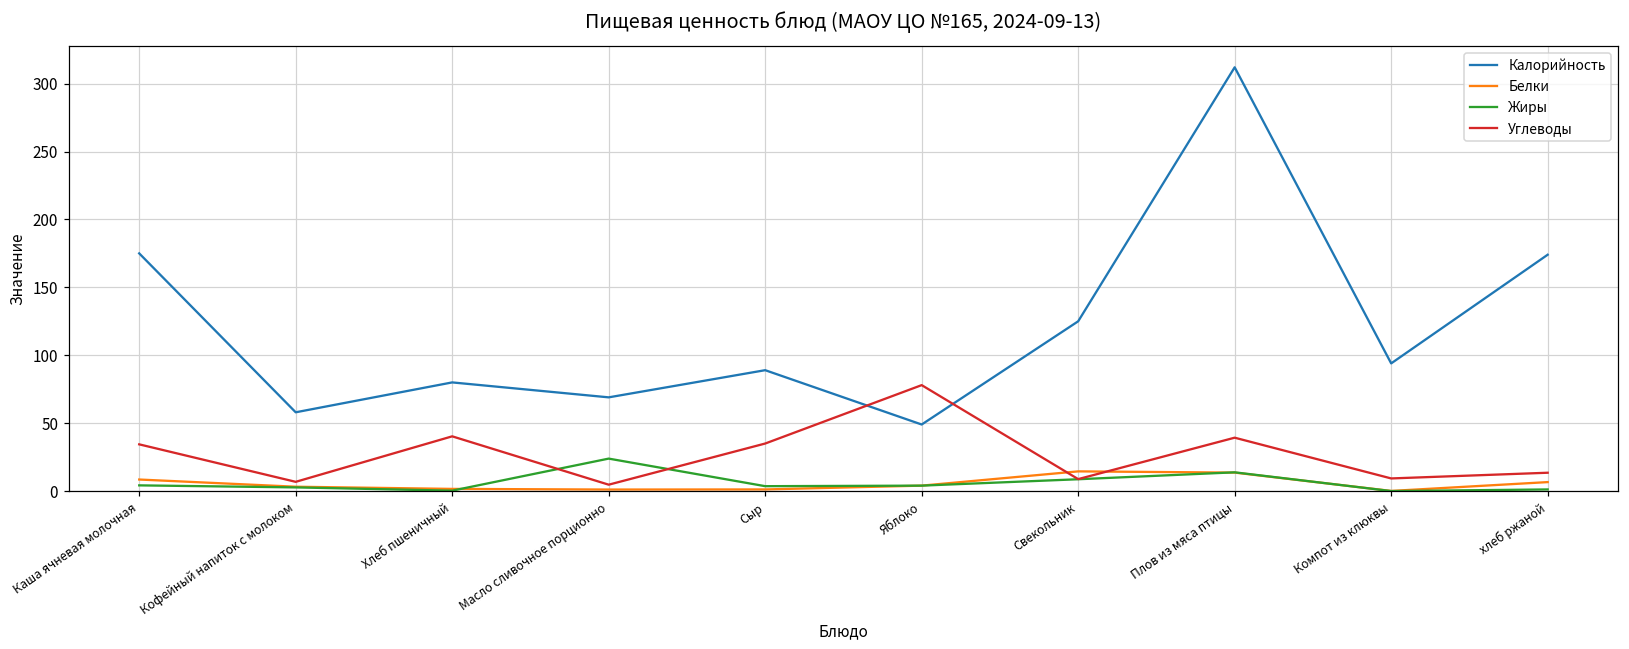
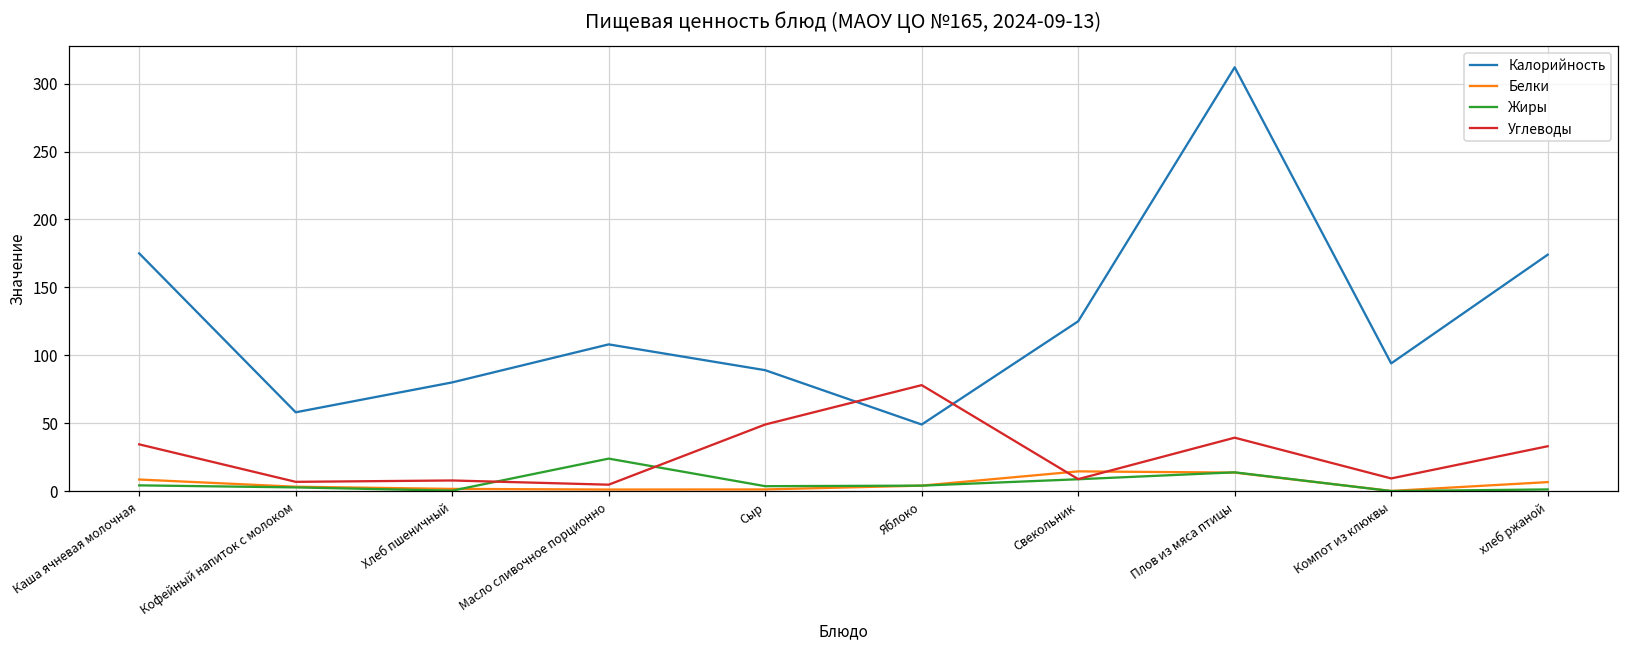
  {
    "Калорийность": {
      "Каша ячневая молочная": 175,
      "Кофейный напиток с молоком": 58,
      "Хлеб пшеничный": 80,
-     "Масло сливочное порционно": 69,
+     "Масло сливочное порционно": 108,
      "Сыр": 89,
      "Яблоко": 49,
      "Свекольник": 125,
      "Плов из мяса птицы": 312,
      "Компот из клюквы": 94,
      "хлеб ржаной": 174
    },
    "Белки": {
      "Каша ячневая молочная": 9,
      "Масло сливочное порционно": 1,
      "Сыр": 1,
      "Свекольник": 15,
      "хлеб ржаной": 7
    },
    "Жиры": {
      "Каша ячневая молочная": 4,
      "Масло сливочное порционно": 24,
      "Сыр": 4,
      "хлеб ржаной": 1
    },
    "Углеводы": {
      "Каша ячневая молочная": 34,
      "Кофейный напиток с молоком": 7,
-     "Хлеб пшеничный": 40,
+     "Хлеб пшеничный": 8,
      "Масло сливочное порционно": 5,
-     "Сыр": 35,
+     "Сыр": 49,
      "Яблоко": 78,
      "Плов из мяса птицы": 39,
      "Компот из клюквы": 9,
-     "хлеб ржаной": 14
+     "хлеб ржаной": 33
    }
  }
